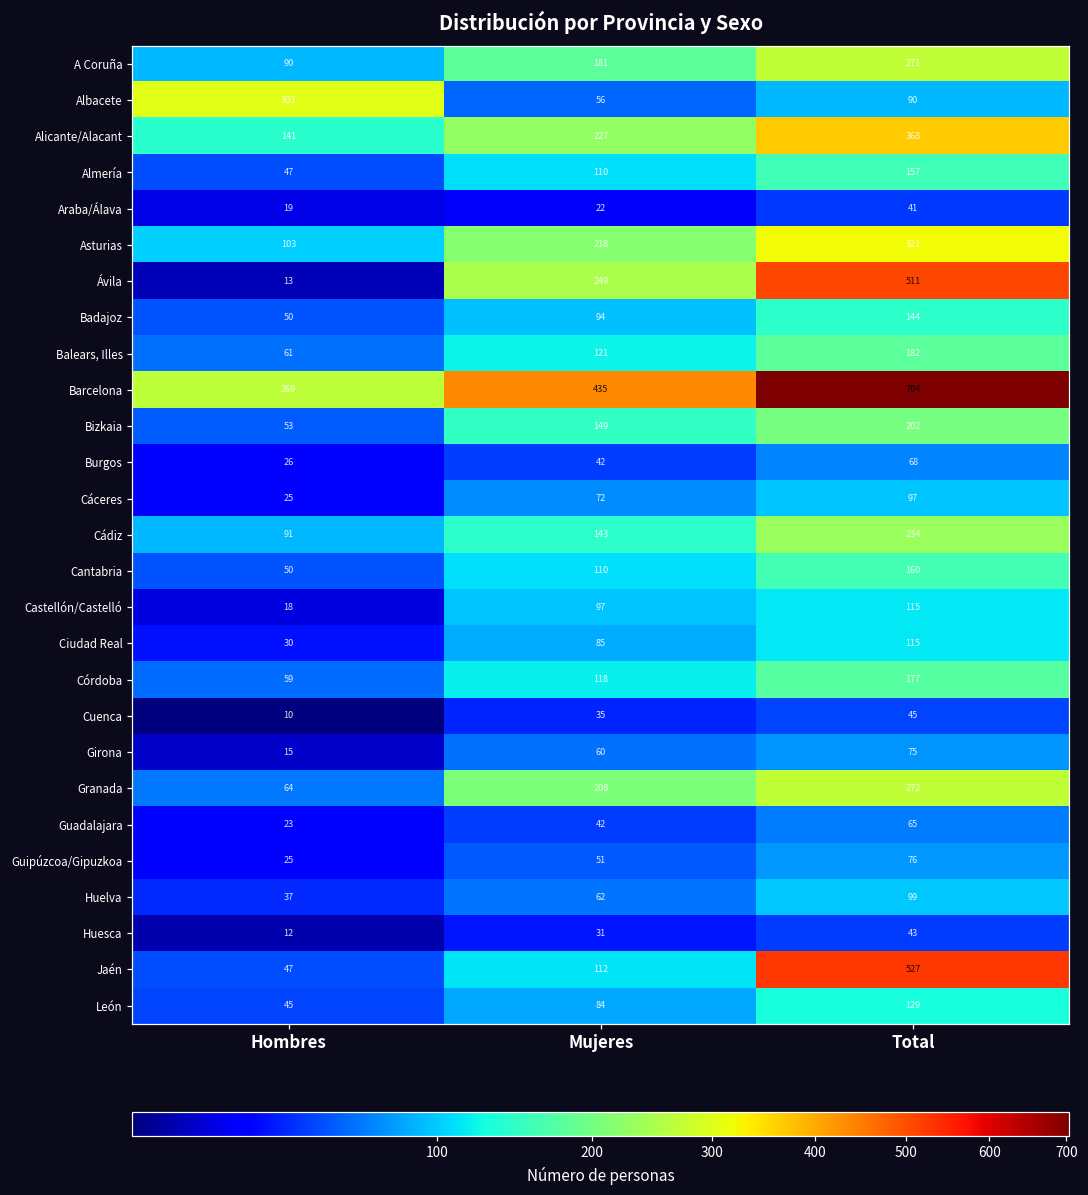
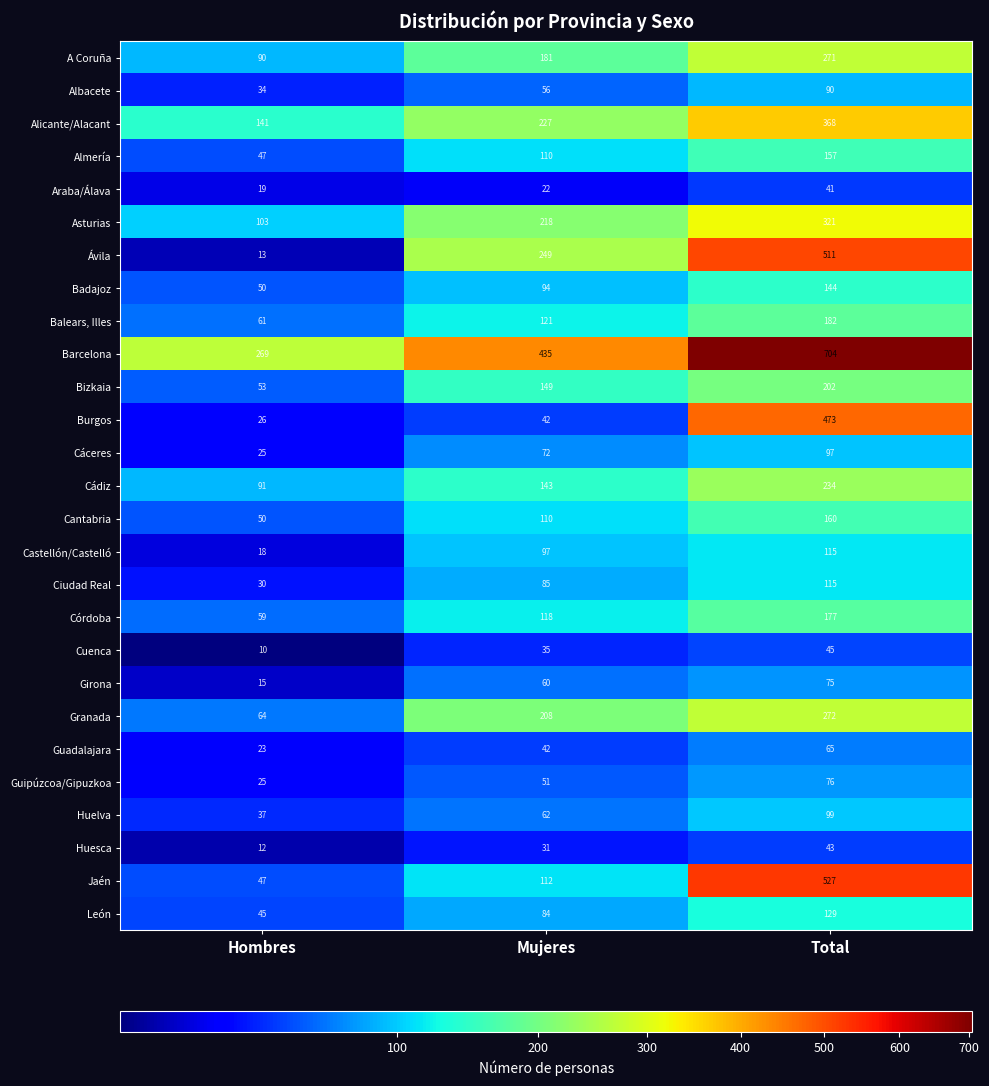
  {
    "A Coruña": {
      "Hombres": 90,
      "Mujeres": 181,
      "Total": 271
    },
    "Albacete": {
-     "Hombres": 303,
+     "Hombres": 34,
      "Mujeres": 56,
      "Total": 90
    },
    "Alicante/Alacant": {
      "Hombres": 141,
      "Mujeres": 227,
      "Total": 368
    },
    "Almería": {
      "Hombres": 47,
      "Mujeres": 110,
      "Total": 157
    },
    "Araba/Álava": {
      "Hombres": 19,
      "Mujeres": 22,
      "Total": 41
    },
    "Asturias": {
      "Hombres": 103,
      "Mujeres": 218,
      "Total": 321
    },
    "Ávila": {
      "Hombres": 13,
      "Mujeres": 249,
      "Total": 511
    },
    "Badajoz": {
      "Hombres": 50,
      "Mujeres": 94,
      "Total": 144
    },
    "Balears, Illes": {
      "Hombres": 61,
      "Mujeres": 121,
      "Total": 182
    },
    "Barcelona": {
      "Hombres": 269,
      "Mujeres": 435,
      "Total": 704
    },
    "Bizkaia": {
      "Hombres": 53,
      "Mujeres": 149,
      "Total": 202
    },
    "Burgos": {
      "Hombres": 26,
      "Mujeres": 42,
-     "Total": 68
+     "Total": 473
    },
    "Cáceres": {
      "Hombres": 25,
      "Mujeres": 72,
      "Total": 97
    },
    "Cádiz": {
      "Hombres": 91,
      "Mujeres": 143,
      "Total": 234
    },
    "Cantabria": {
      "Hombres": 50,
      "Mujeres": 110,
      "Total": 160
    },
    "Castellón/Castelló": {
      "Hombres": 18,
      "Mujeres": 97,
      "Total": 115
    },
    "Ciudad Real": {
      "Hombres": 30,
      "Mujeres": 85,
      "Total": 115
    },
    "Córdoba": {
      "Hombres": 59,
      "Mujeres": 118,
      "Total": 177
    },
    "Cuenca": {
      "Hombres": 10,
      "Mujeres": 35,
      "Total": 45
    },
    "Girona": {
      "Hombres": 15,
      "Mujeres": 60,
      "Total": 75
    },
    "Granada": {
      "Hombres": 64,
      "Mujeres": 208,
      "Total": 272
    },
    "Guadalajara": {
      "Hombres": 23,
      "Mujeres": 42,
      "Total": 65
    },
    "Guipúzcoa/Gipuzkoa": {
      "Hombres": 25,
      "Mujeres": 51,
      "Total": 76
    },
    "Huelva": {
      "Hombres": 37,
      "Mujeres": 62,
      "Total": 99
    },
    "Huesca": {
      "Hombres": 12,
      "Mujeres": 31,
      "Total": 43
    },
    "Jaén": {
      "Hombres": 47,
      "Mujeres": 112,
      "Total": 527
    },
    "León": {
      "Hombres": 45,
      "Mujeres": 84,
      "Total": 129
    }
  }
